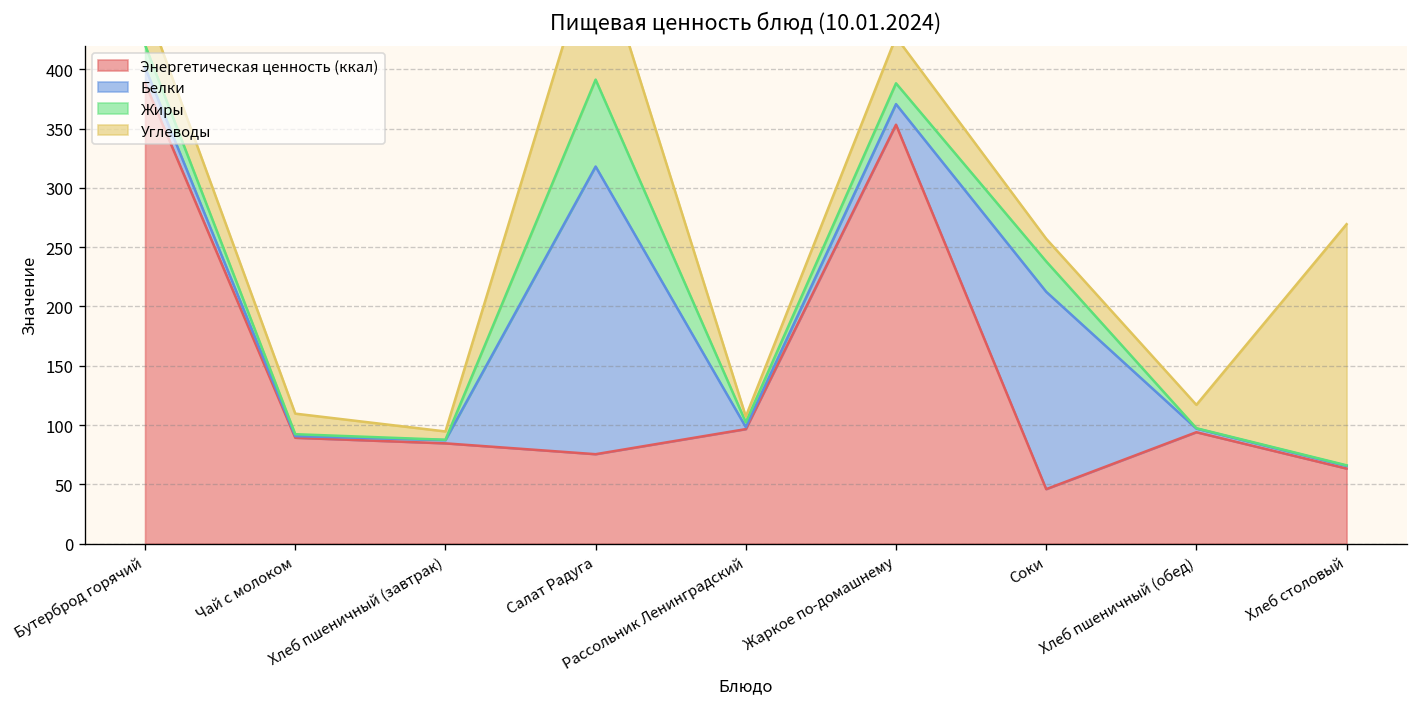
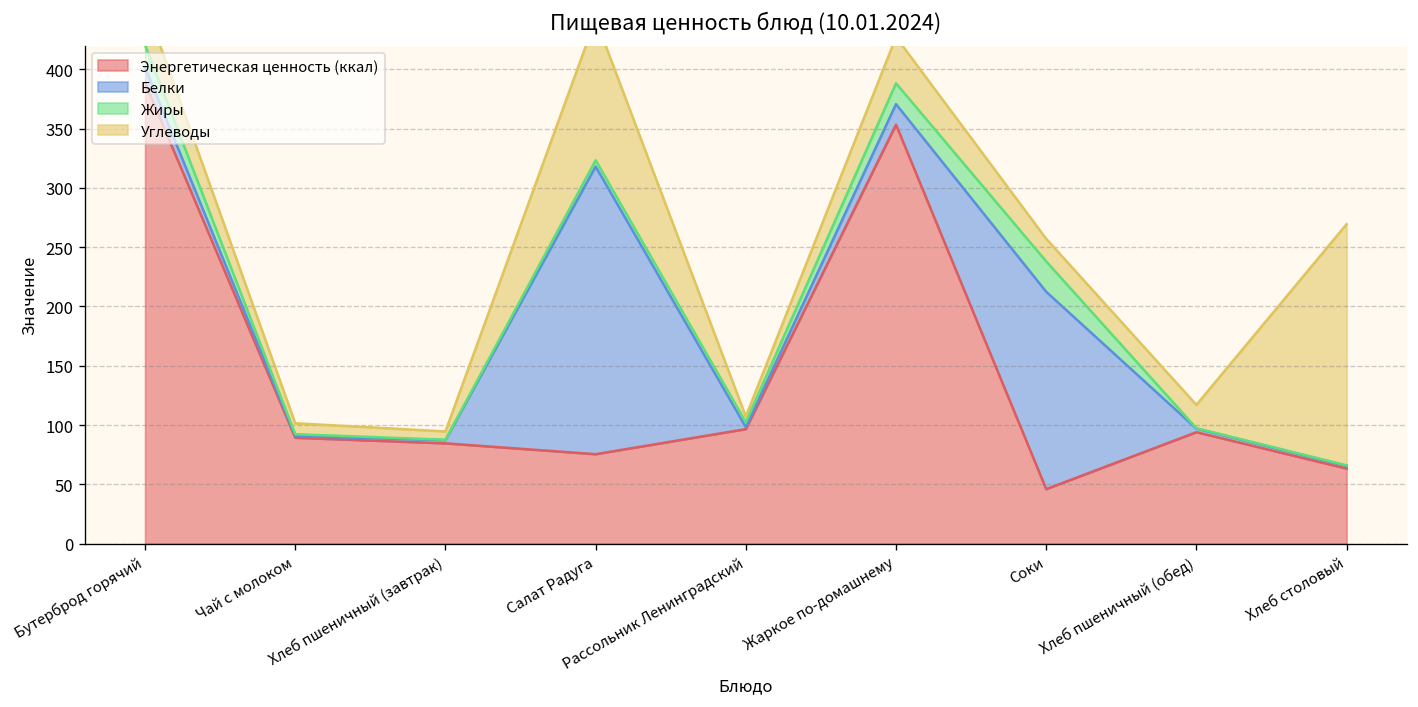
  {
    "Энергетическая ценность (ккал)": {
      "Хлеб пшеничный (завтрак)": 80,
      "Салат Радуга": 80,
      "Жаркое по-домашнему": 350,
      "Соки": 50,
      "Хлеб пшеничный (обед)": 90
    },
    "Белки": {
      "Салат Радуга": 240,
      "Жаркое по-домашнему": 20,
      "Соки": 170
    },
    "Жиры": {
      "Бутерброд горячий": 20,
-     "Салат Радуга": 70,
+     "Салат Радуга": 10,
      "Рассольник Ленинградский": 0,
      "Жаркое по-домашнему": 20,
      "Соки": 30
    },
    "Углеводы": {
-     "Чай с молоком": 20,
+     "Чай с молоком": 10,
      "Хлеб пшеничный (завтрак)": 10,
      "Рассольник Ленинградский": 0,
      "Соки": 20,
      "Хлеб пшеничный (обед)": 20,
      "Хлеб столовый": 200
    }
  }
